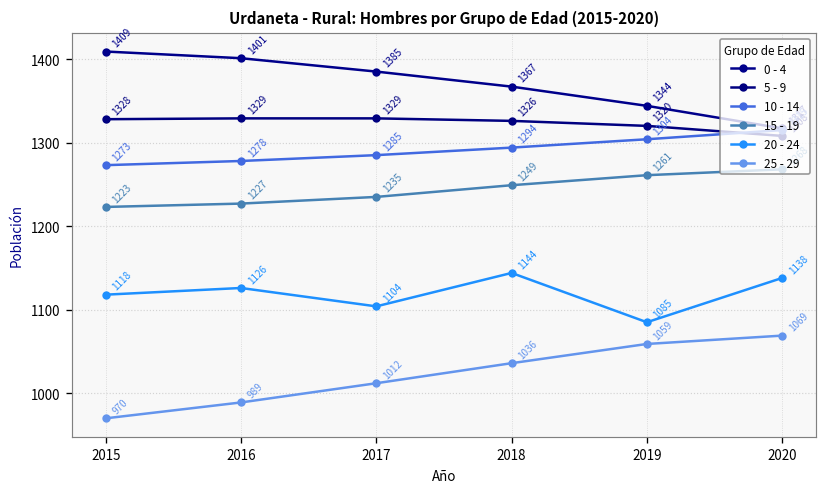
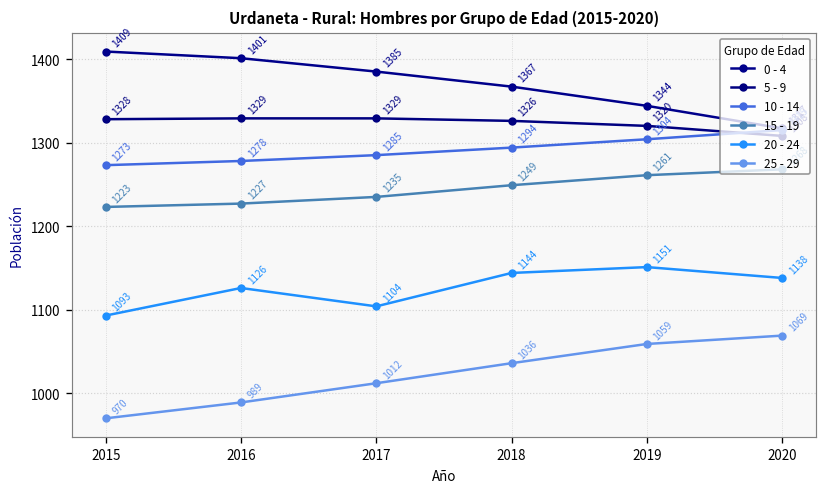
  {
    "20 - 24": {
-     "2015": 1118,
+     "2015": 1093,
      "2016": 1126,
      "2017": 1104,
      "2018": 1144,
-     "2019": 1085,
+     "2019": 1151,
      "2020": 1138
    }
  }
